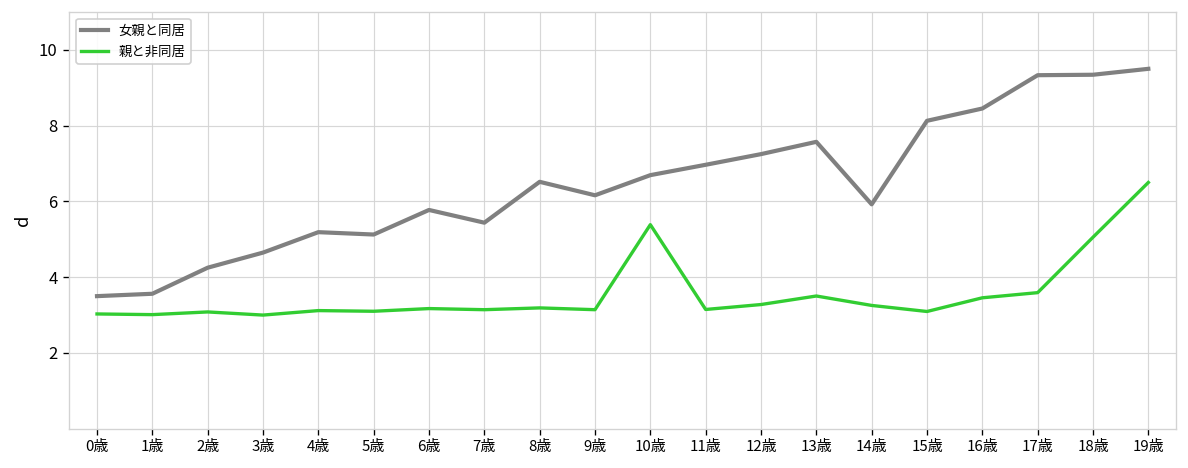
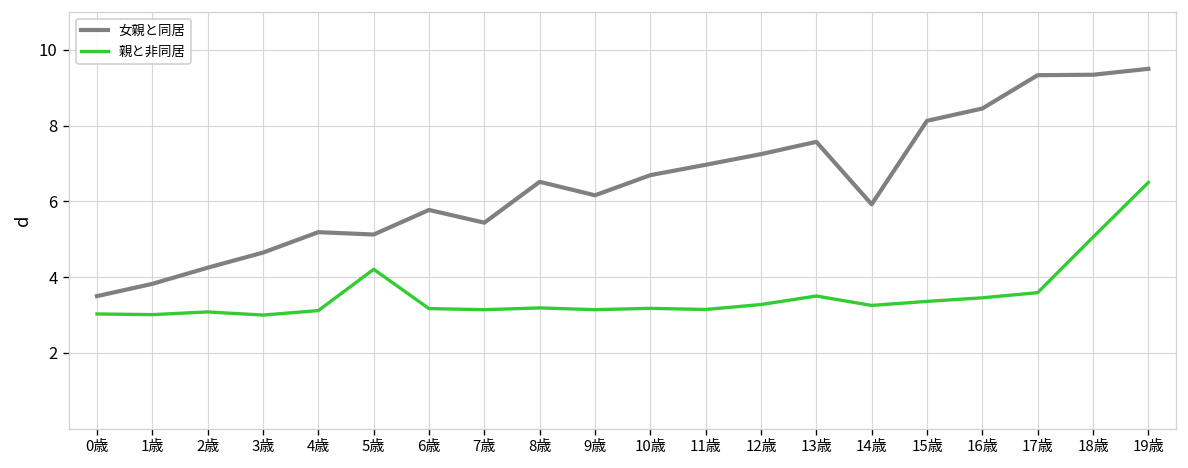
  {
    "女親と同居": {
      "0歳": 3.5,
-     "1歳": 3.6,
+     "1歳": 3.8,
      "2歳": 4.3,
      "3歳": 4.6,
      "4歳": 5.2,
      "5歳": 5.1,
      "6歳": 5.8,
      "7歳": 5.4,
      "8歳": 6.5,
      "9歳": 6.2,
      "10歳": 6.7,
      "11歳": 7.0,
      "12歳": 7.2,
      "13歳": 7.6,
      "14歳": 5.9,
      "15歳": 8.1,
      "16歳": 8.5,
      "17歳": 9.3,
      "18歳": 9.3,
      "19歳": 9.5
    },
    "親と非同居": {
      "0歳": 3.0,
      "1歳": 3.0,
      "2歳": 3.1,
      "3歳": 3.0,
      "4歳": 3.1,
-     "5歳": 3.1,
+     "5歳": 4.2,
      "6歳": 3.2,
      "7歳": 3.1,
      "8歳": 3.2,
      "9歳": 3.1,
-     "10歳": 5.4,
+     "10歳": 3.2,
      "11歳": 3.1,
      "12歳": 3.3,
      "13歳": 3.5,
      "14歳": 3.3,
-     "15歳": 3.1,
+     "15歳": 3.4,
      "16歳": 3.5,
      "17歳": 3.6,
      "18歳": 5.1,
      "19歳": 6.5
    }
  }
